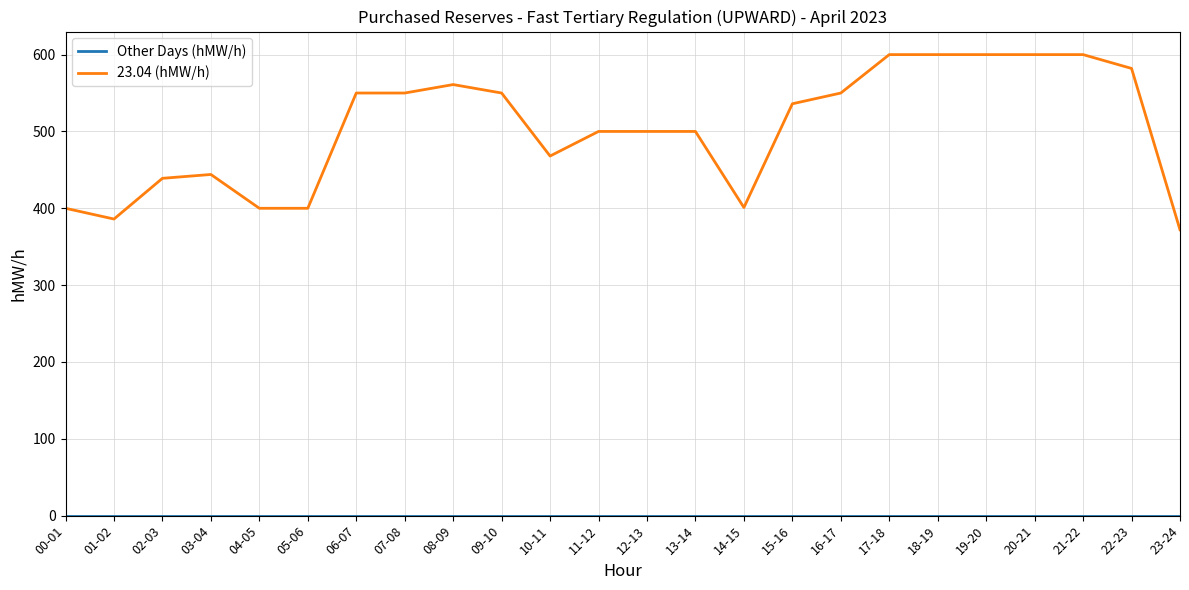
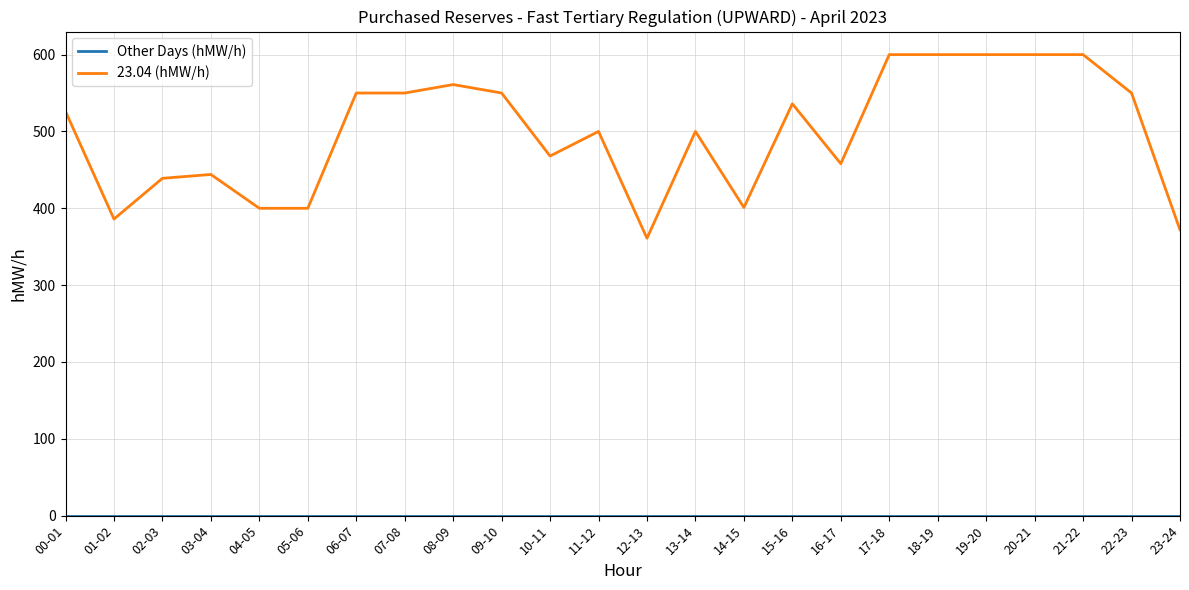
  {
    "Other Days (hMW/h)": {
      "00-01": 0,
      "01-02": 0,
      "02-03": 0,
      "03-04": 0,
      "04-05": 0,
      "05-06": 0,
      "06-07": 0,
      "07-08": 0,
      "08-09": 0,
      "09-10": 0,
      "10-11": 0,
      "11-12": 0,
      "12-13": 0,
      "13-14": 0,
      "14-15": 0,
      "15-16": 0,
      "16-17": 0,
      "17-18": 0,
      "18-19": 0,
      "19-20": 0,
      "20-21": 0,
      "21-22": 0,
      "22-23": 0,
      "23-24": 0
    },
    "23.04 (hMW/h)": {
-     "00-01": 400,
+     "00-01": 530,
      "01-02": 390,
      "02-03": 440,
      "03-04": 440,
      "04-05": 400,
      "05-06": 400,
      "06-07": 550,
      "07-08": 550,
      "08-09": 560,
      "09-10": 550,
      "10-11": 470,
      "11-12": 500,
-     "12-13": 500,
+     "12-13": 360,
      "13-14": 500,
      "14-15": 400,
      "15-16": 540,
-     "16-17": 550,
+     "16-17": 460,
      "17-18": 600,
      "18-19": 600,
      "19-20": 600,
      "20-21": 600,
      "21-22": 600,
-     "22-23": 580,
+     "22-23": 550,
      "23-24": 370
    }
  }
